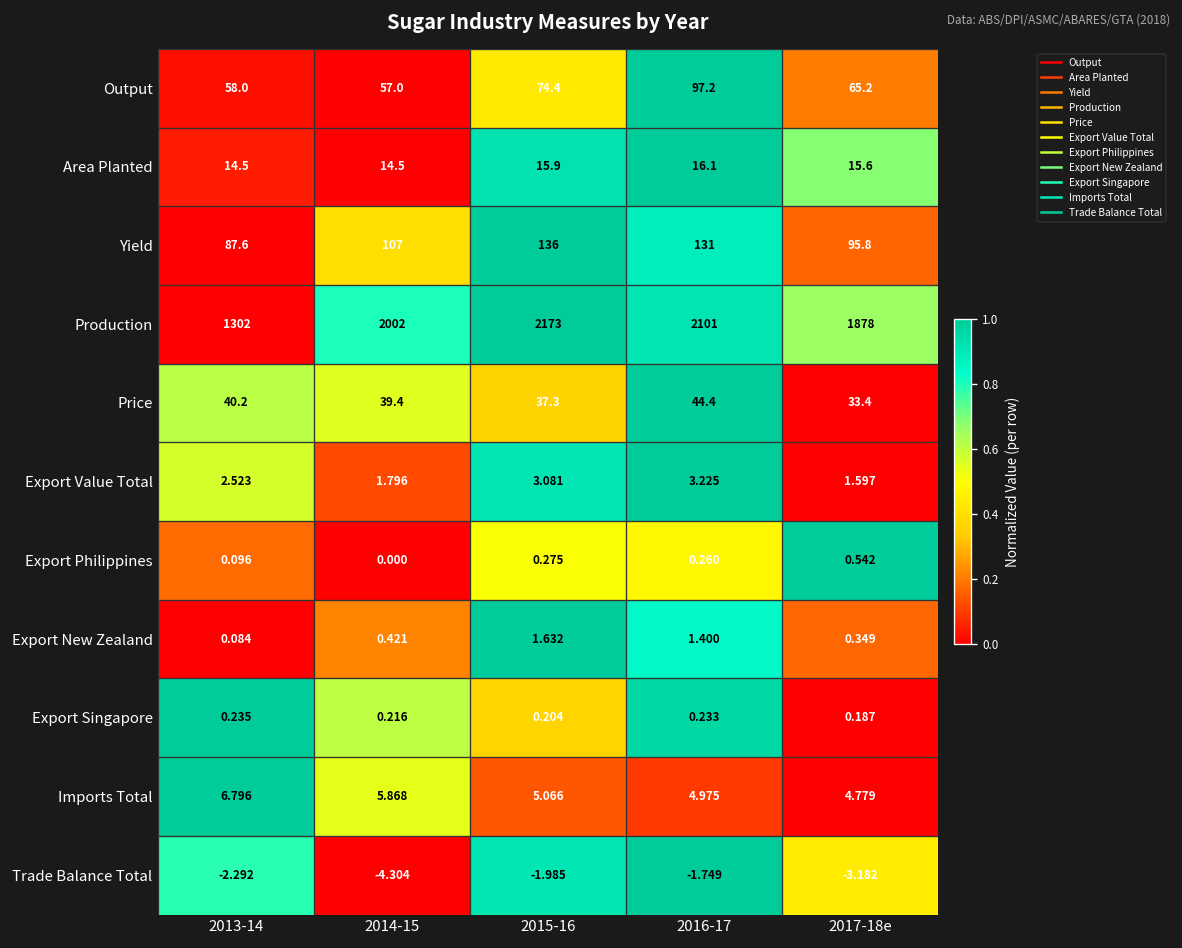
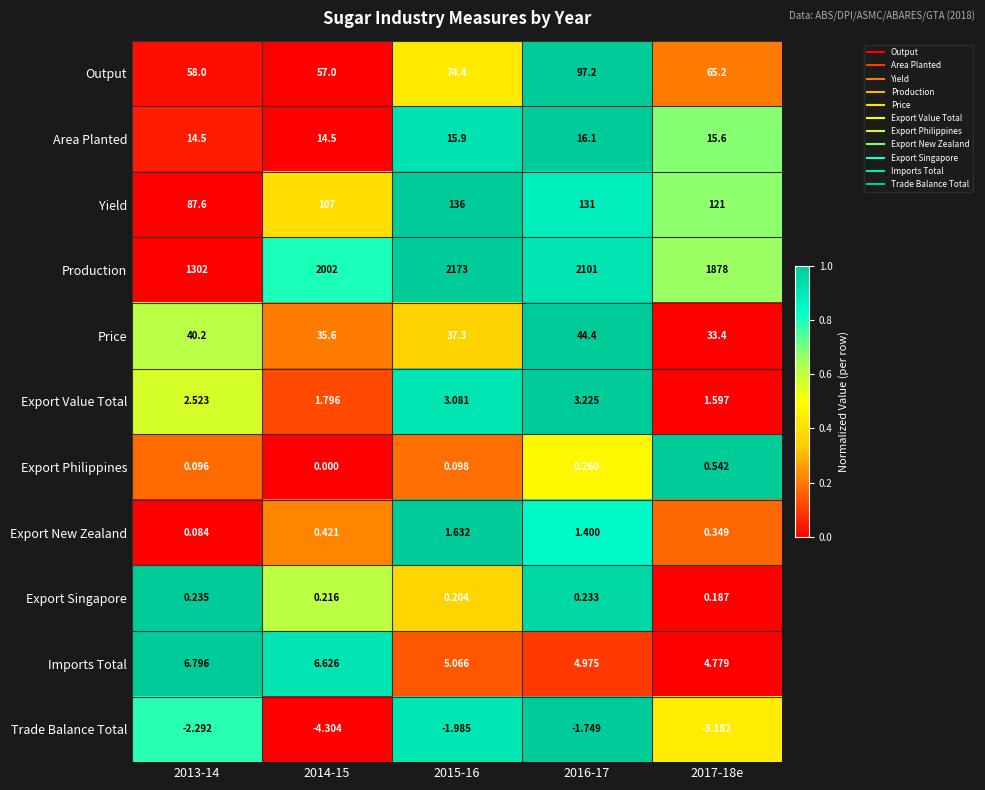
  {
    "Output": {
      "2013-14": 58.0,
      "2014-15": 57.0,
      "2015-16": 74.4,
      "2016-17": 97.2,
      "2017-18e": 65.2
    },
    "Area Planted": {
      "2013-14": 14.5,
      "2014-15": 14.5,
      "2015-16": 15.9,
      "2016-17": 16.1,
      "2017-18e": 15.6
    },
    "Yield": {
      "2013-14": 87.6,
      "2014-15": 107,
      "2015-16": 136,
      "2016-17": 131,
-     "2017-18e": 95.8
+     "2017-18e": 121
    },
    "Production": {
      "2013-14": 1302,
      "2014-15": 2002,
      "2015-16": 2173,
      "2016-17": 2101,
      "2017-18e": 1878
    },
    "Price": {
      "2013-14": 40.2,
-     "2014-15": 39.4,
+     "2014-15": 35.6,
      "2015-16": 37.3,
      "2016-17": 44.4,
      "2017-18e": 33.4
    },
    "Export Value Total": {
      "2013-14": 2.523,
      "2014-15": 1.796,
      "2015-16": 3.081,
      "2016-17": 3.225,
      "2017-18e": 1.597
    },
    "Export Philippines": {
      "2013-14": 0.096,
      "2014-15": 0.000,
-     "2015-16": 0.275,
+     "2015-16": 0.098,
      "2016-17": 0.260,
      "2017-18e": 0.542
    },
    "Export New Zealand": {
      "2013-14": 0.084,
      "2014-15": 0.421,
      "2015-16": 1.632,
      "2016-17": 1.400,
      "2017-18e": 0.349
    },
    "Export Singapore": {
      "2013-14": 0.235,
      "2014-15": 0.216,
      "2015-16": 0.204,
      "2016-17": 0.233,
      "2017-18e": 0.187
    },
    "Imports Total": {
      "2013-14": 6.796,
-     "2014-15": 5.868,
+     "2014-15": 6.626,
      "2015-16": 5.066,
      "2016-17": 4.975,
      "2017-18e": 4.779
    },
    "Trade Balance Total": {
      "2013-14": -2.292,
      "2014-15": -4.304,
      "2015-16": -1.985,
      "2016-17": -1.749,
      "2017-18e": -3.182
    }
  }
